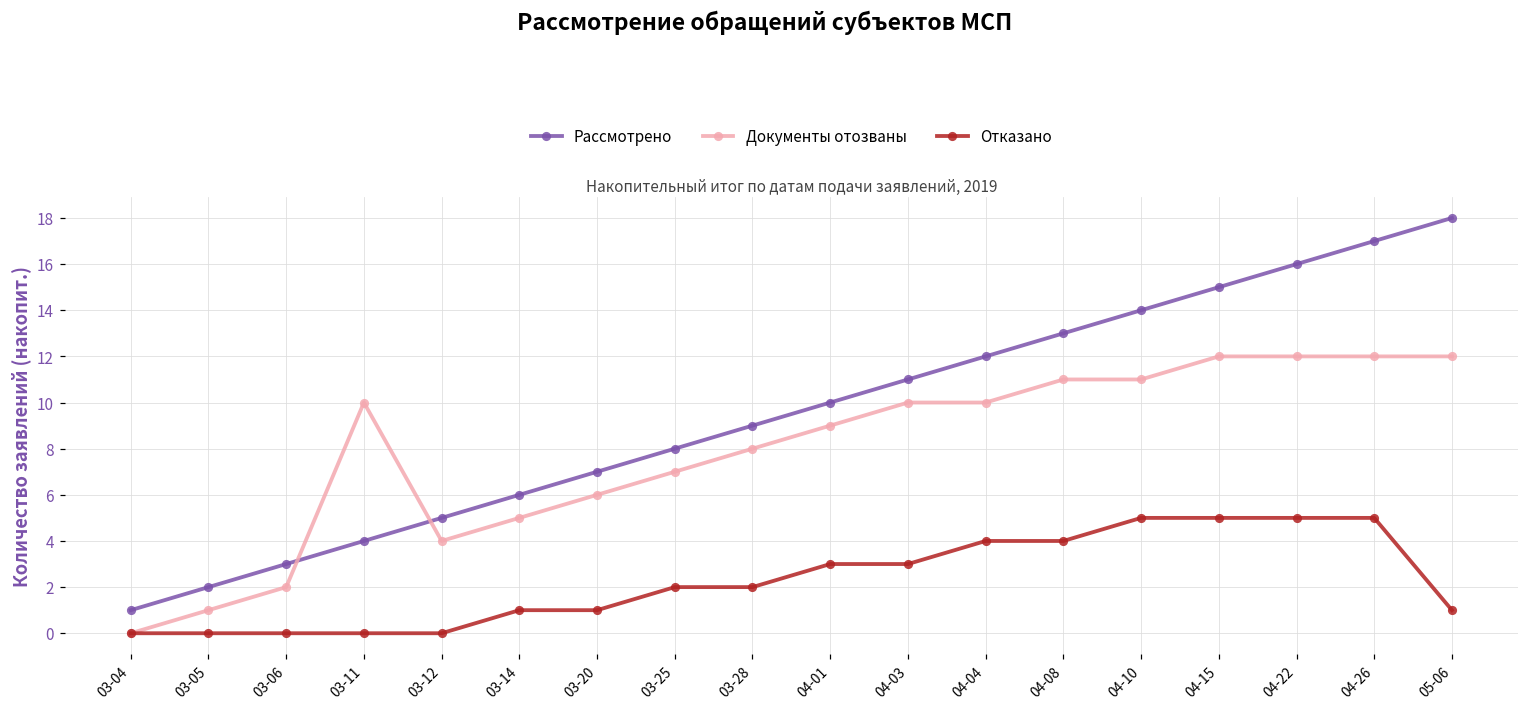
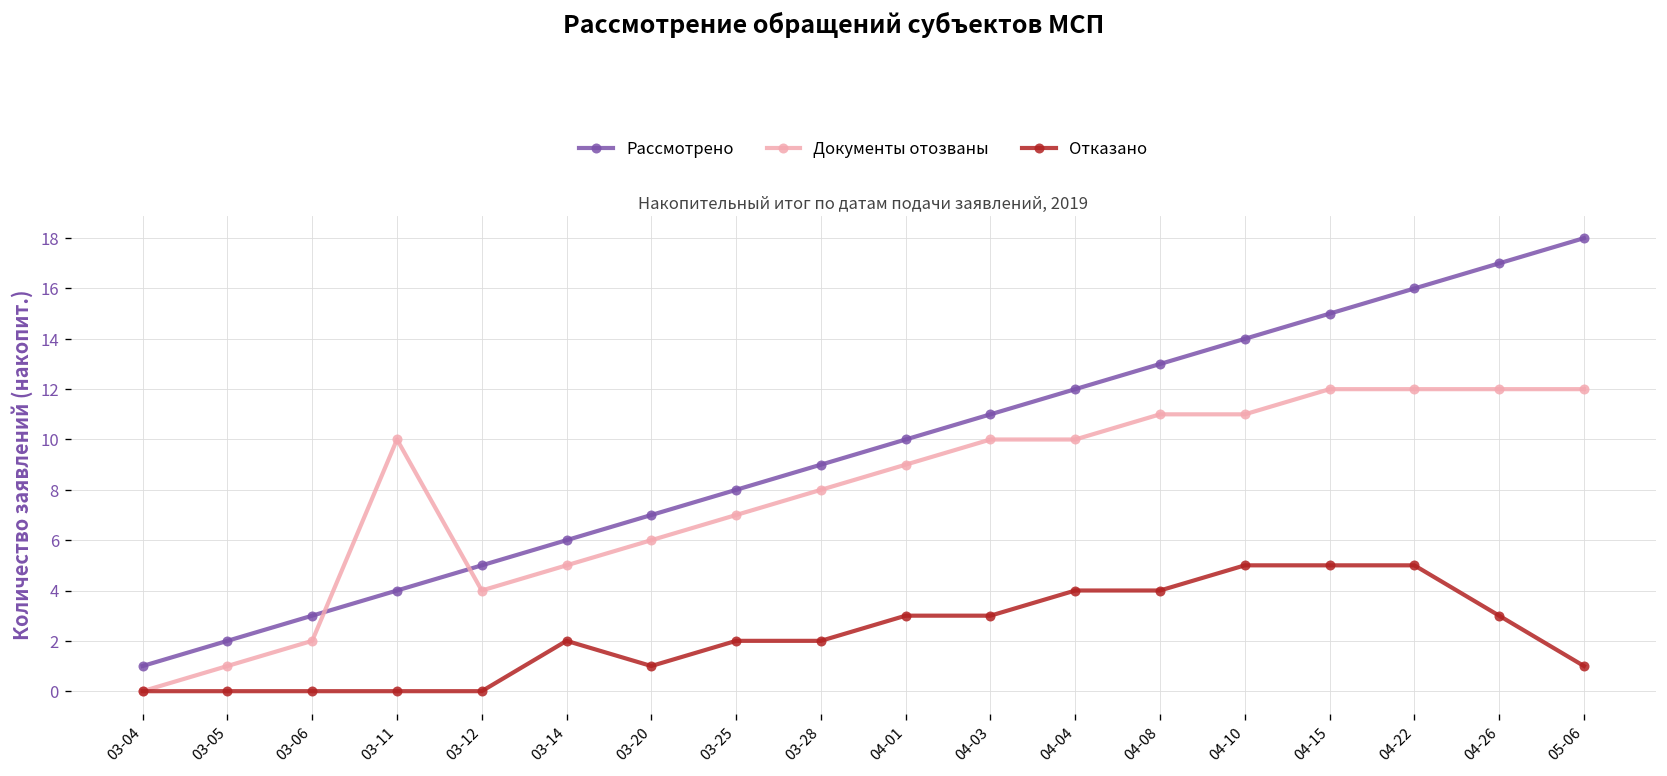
  {
    "Рассмотрено": {
      "03-04": 1,
      "03-05": 2,
      "03-06": 3,
      "03-11": 4,
      "03-12": 5,
      "03-14": 6,
      "03-20": 7,
      "03-25": 8,
      "03-28": 9,
      "04-01": 10,
      "04-03": 11,
      "04-04": 12,
      "04-08": 13,
      "04-10": 14,
      "04-15": 15,
      "04-22": 16,
      "04-26": 17,
      "05-06": 18
    },
    "Документы отозваны": {
      "03-05": 1,
      "03-06": 2,
      "03-11": 10,
      "03-12": 4,
      "03-14": 5,
      "03-20": 6,
      "03-25": 7,
      "03-28": 8,
      "04-01": 9,
      "04-03": 10,
      "04-04": 10,
      "04-08": 11,
      "04-10": 11,
      "04-15": 12,
      "04-22": 12,
      "04-26": 12,
      "05-06": 12
    },
    "Отказано": {
      "03-05": 0,
      "03-06": 0,
      "03-11": 0,
      "03-12": 0,
-     "03-14": 1,
+     "03-14": 2,
      "03-20": 1,
      "03-25": 2,
      "03-28": 2,
      "04-01": 3,
      "04-03": 3,
      "04-04": 4,
      "04-08": 4,
      "04-10": 5,
      "04-15": 5,
      "04-22": 5,
-     "04-26": 5,
+     "04-26": 3,
      "05-06": 1
    }
  }
